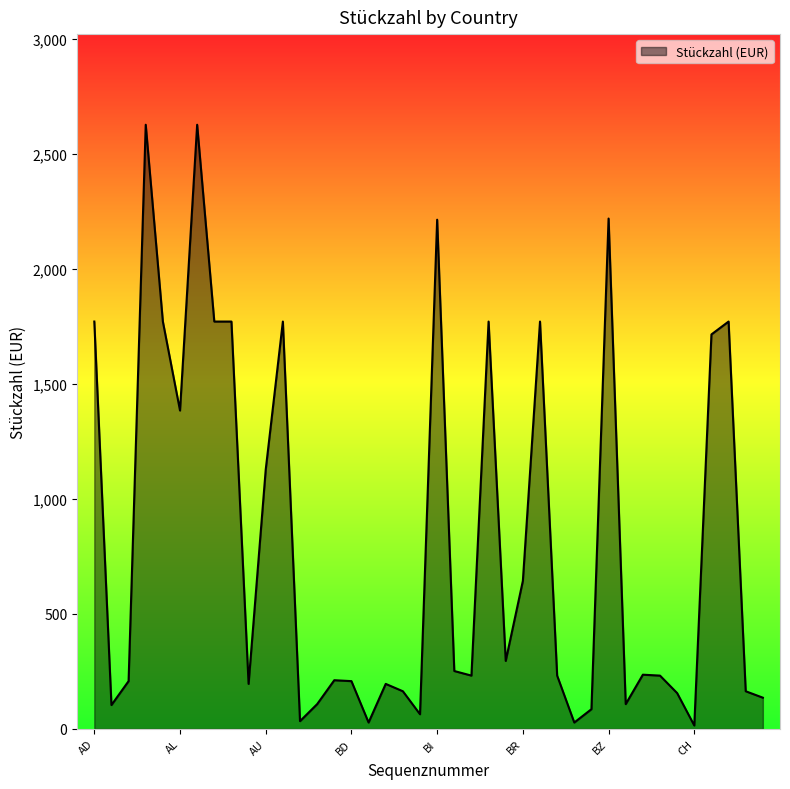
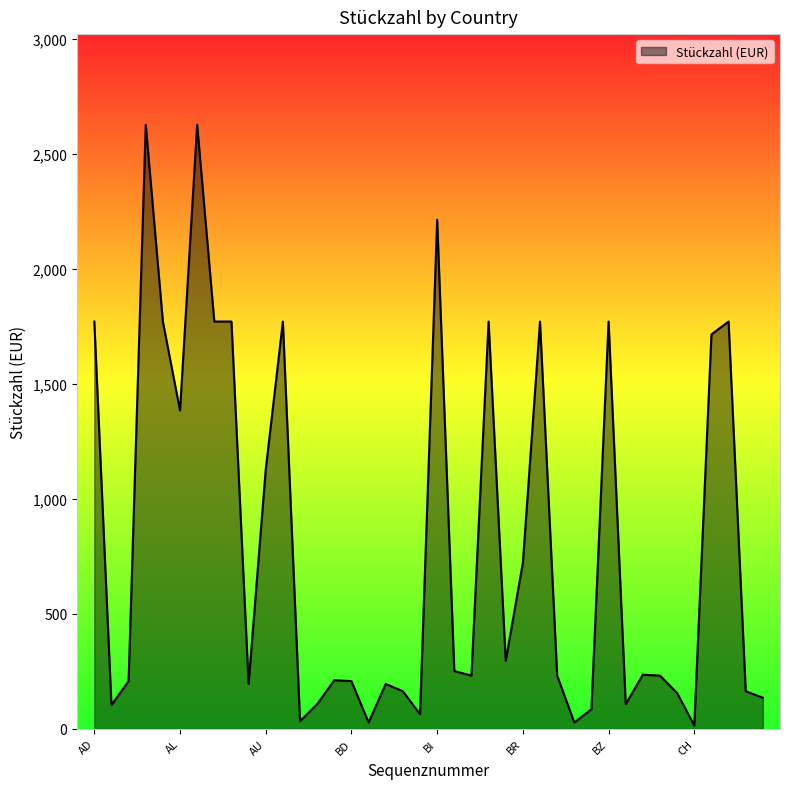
  {
    "AD": "1,770",
    "AL": "1,390",
    "AU": "1,130",
    "BD": "210",
    "BI": "2,220",
-   "BR": "640",
-   "BZ": "2,220",
+   "BR": "720",
+   "BZ": "1,770",
    "CH": "20"
  }
